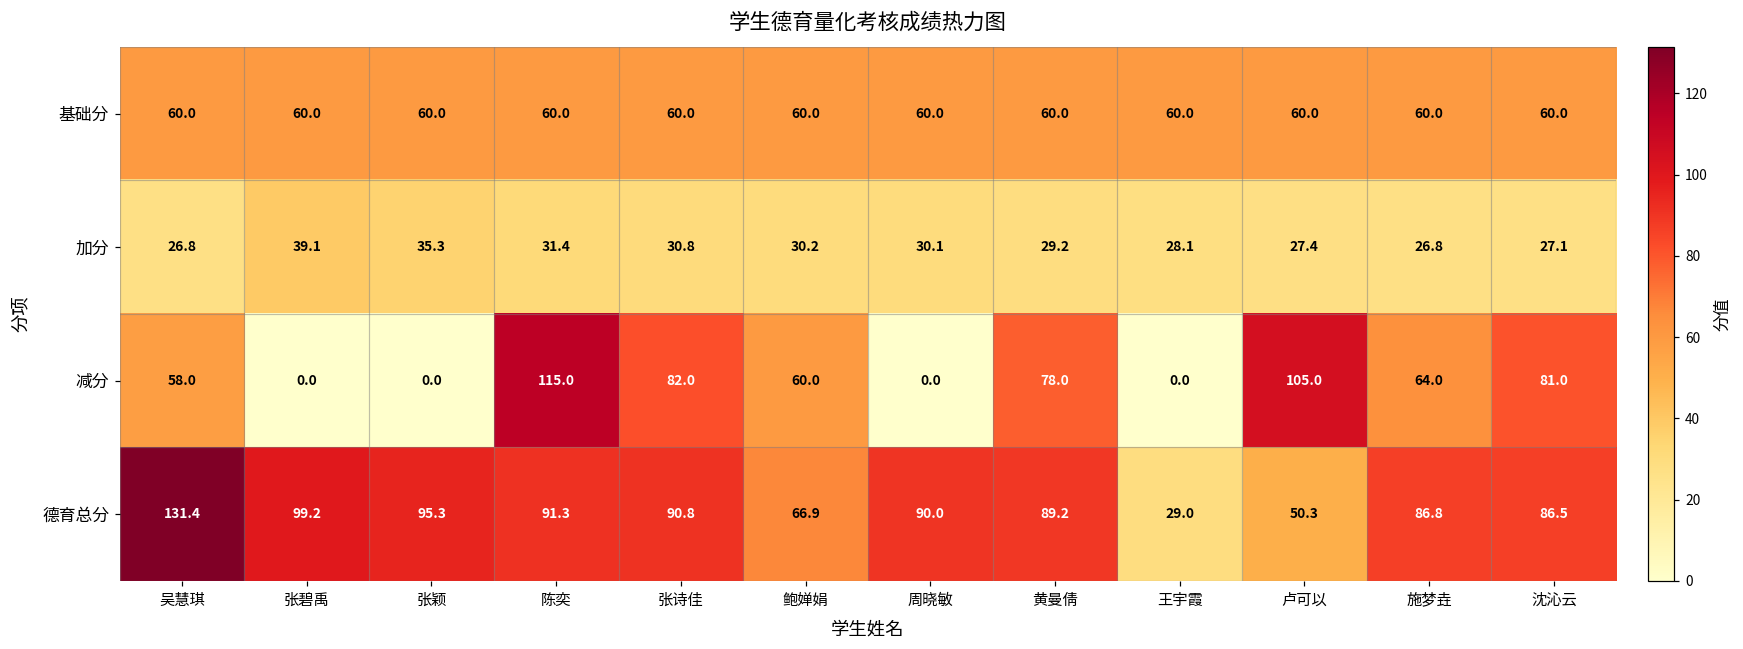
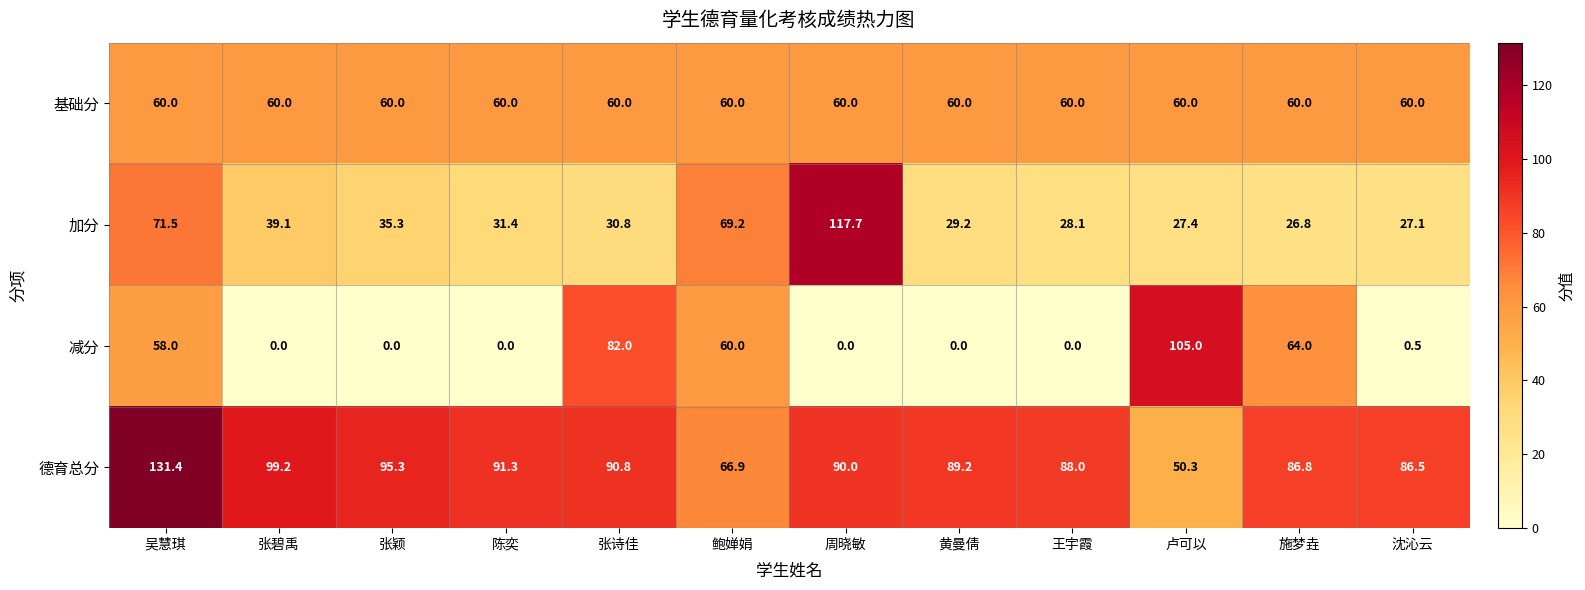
  {
    "基础分": {
      "吴慧琪": 60.0,
      "张碧禹": 60.0,
      "张颖": 60.0,
      "陈奕": 60.0,
      "张诗佳": 60.0,
      "鲍婵娟": 60.0,
      "周晓敏": 60.0,
      "黄曼倩": 60.0,
      "王宇霞": 60.0,
      "卢可以": 60.0,
      "施梦垚": 60.0,
      "沈沁云": 60.0
    },
    "加分": {
-     "吴慧琪": 26.8,
+     "吴慧琪": 71.5,
      "张碧禹": 39.1,
      "张颖": 35.3,
      "陈奕": 31.4,
      "张诗佳": 30.8,
-     "鲍婵娟": 30.2,
-     "周晓敏": 30.1,
+     "鲍婵娟": 69.2,
+     "周晓敏": 117.7,
      "黄曼倩": 29.2,
      "王宇霞": 28.1,
      "卢可以": 27.4,
      "施梦垚": 26.8,
      "沈沁云": 27.1
    },
    "减分": {
      "吴慧琪": 58.0,
      "张碧禹": 0.0,
      "张颖": 0.0,
-     "陈奕": 115.0,
+     "陈奕": 0.0,
      "张诗佳": 82.0,
      "鲍婵娟": 60.0,
      "周晓敏": 0.0,
-     "黄曼倩": 78.0,
+     "黄曼倩": 0.0,
      "王宇霞": 0.0,
      "卢可以": 105.0,
      "施梦垚": 64.0,
-     "沈沁云": 81.0
+     "沈沁云": 0.5
    },
    "德育总分": {
      "吴慧琪": 131.4,
      "张碧禹": 99.2,
      "张颖": 95.3,
      "陈奕": 91.3,
      "张诗佳": 90.8,
      "鲍婵娟": 66.9,
      "周晓敏": 90.0,
      "黄曼倩": 89.2,
-     "王宇霞": 29.0,
+     "王宇霞": 88.0,
      "卢可以": 50.3,
      "施梦垚": 86.8,
      "沈沁云": 86.5
    }
  }
